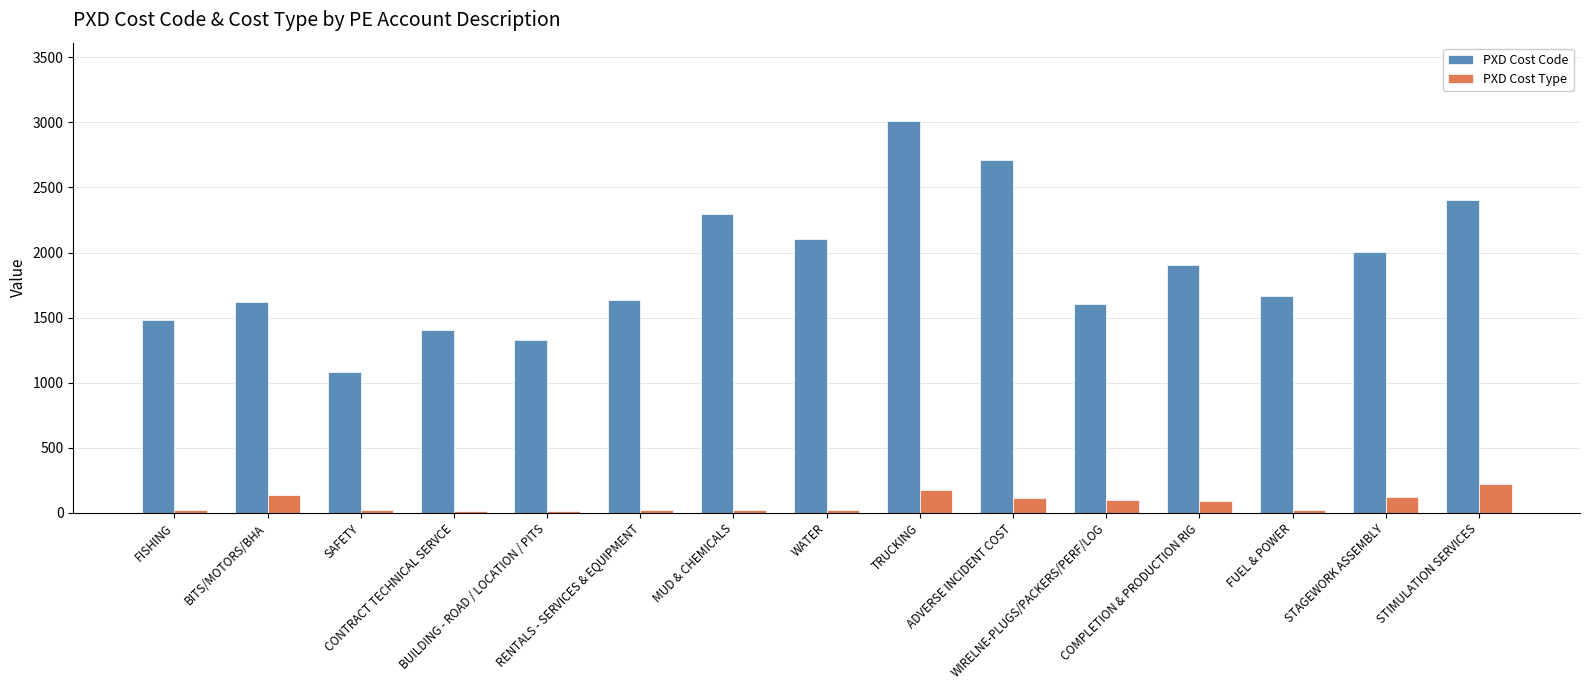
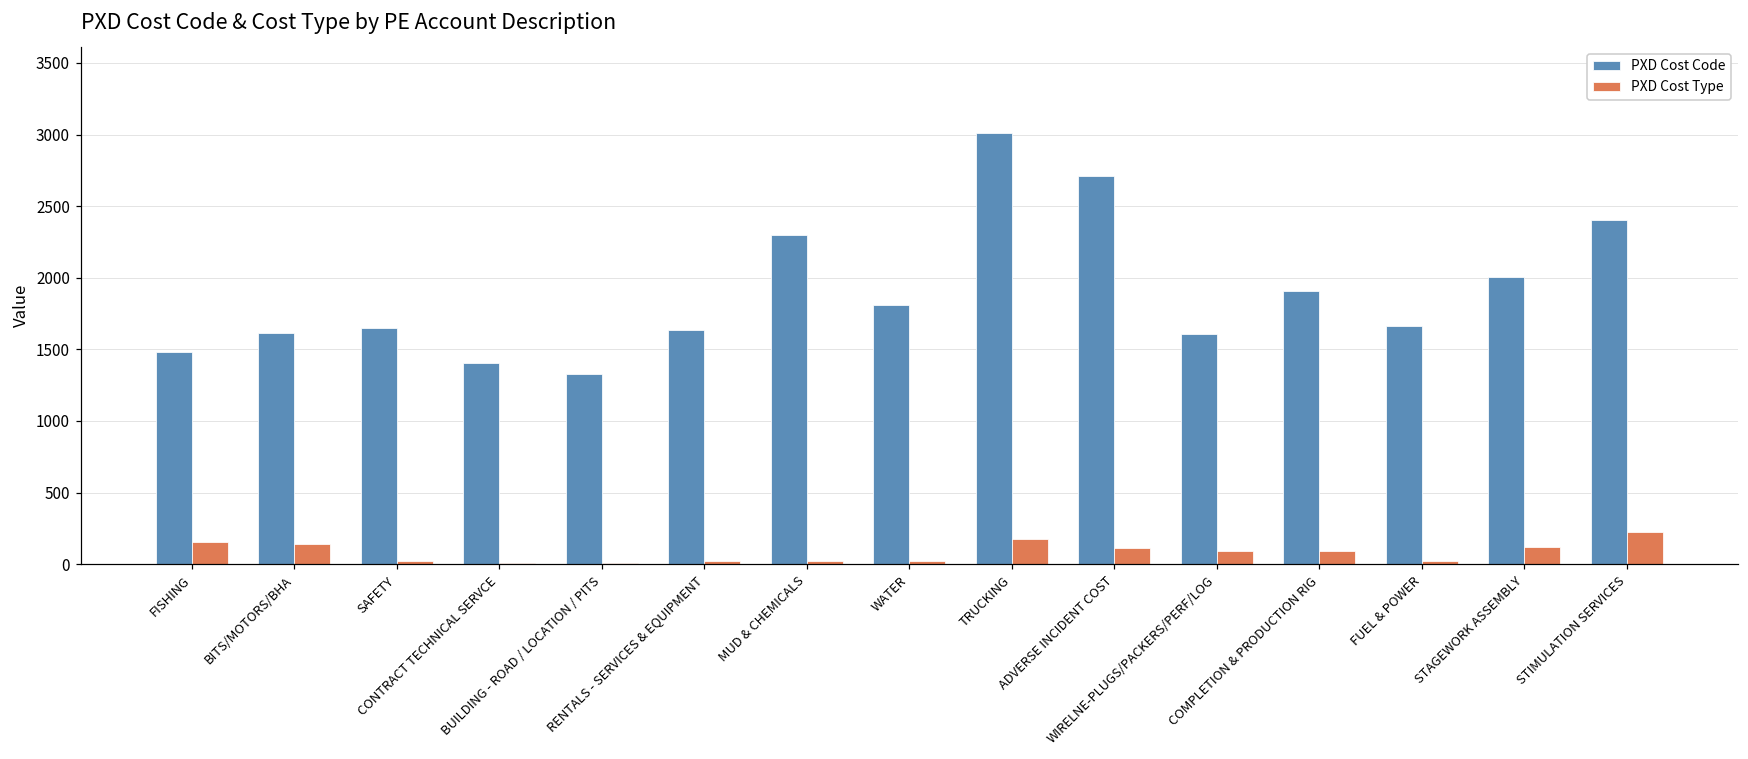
  {
    "PXD Cost Code": {
      "FISHING": 1490,
      "BITS/MOTORS/BHA": 1620,
-     "SAFETY": 1080,
+     "SAFETY": 1650,
      "CONTRACT TECHNICAL SERVCE": 1400,
      "BUILDING - ROAD / LOCATION / PITS": 1330,
      "RENTALS - SERVICES & EQUIPMENT": 1640,
      "MUD & CHEMICALS": 2300,
-     "WATER": 2100,
+     "WATER": 1810,
      "TRUCKING": 3010,
      "ADVERSE INCIDENT COST": 2710,
      "WIRELNE-PLUGS/PACKERS/PERF/LOG": 1600,
      "COMPLETION & PRODUCTION RIG": 1910,
      "FUEL & POWER": 1660,
      "STAGEWORK ASSEMBLY": 2000,
      "STIMULATION SERVICES": 2400
    },
    "PXD Cost Type": {
-     "FISHING": 20,
+     "FISHING": 160,
      "BITS/MOTORS/BHA": 140,
      "SAFETY": 20,
      "RENTALS - SERVICES & EQUIPMENT": 20,
      "MUD & CHEMICALS": 20,
      "WATER": 20,
      "TRUCKING": 170,
      "ADVERSE INCIDENT COST": 110,
      "WIRELNE-PLUGS/PACKERS/PERF/LOG": 100,
      "COMPLETION & PRODUCTION RIG": 90,
      "FUEL & POWER": 20,
      "STAGEWORK ASSEMBLY": 120,
      "STIMULATION SERVICES": 220
    }
  }
